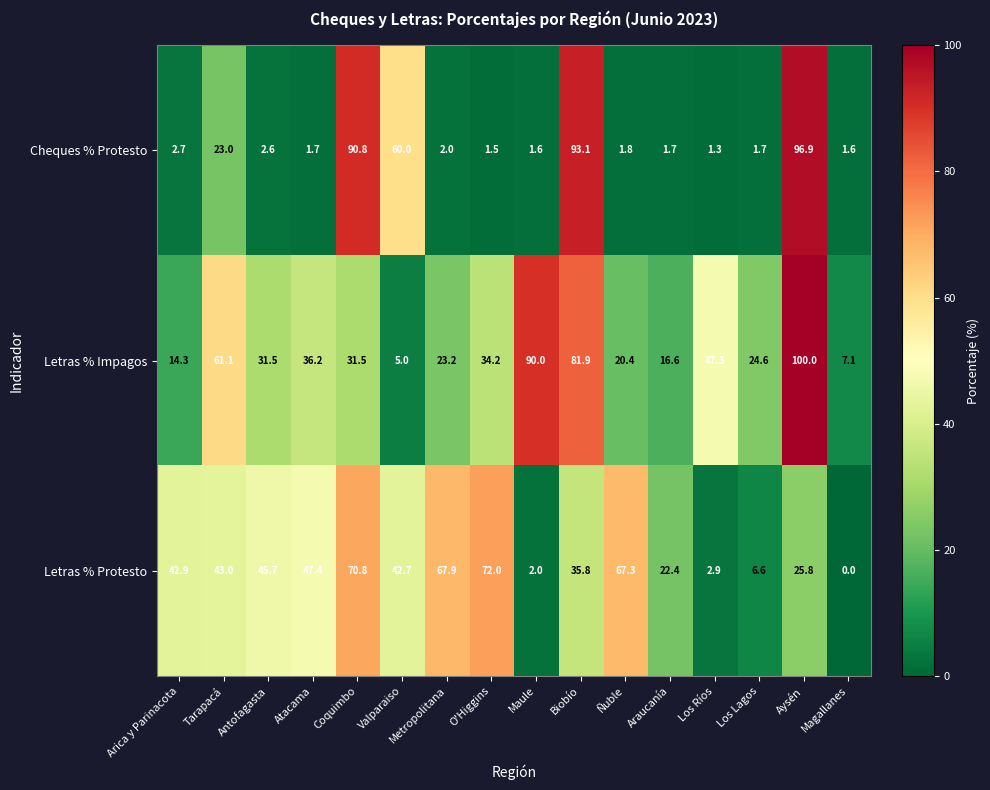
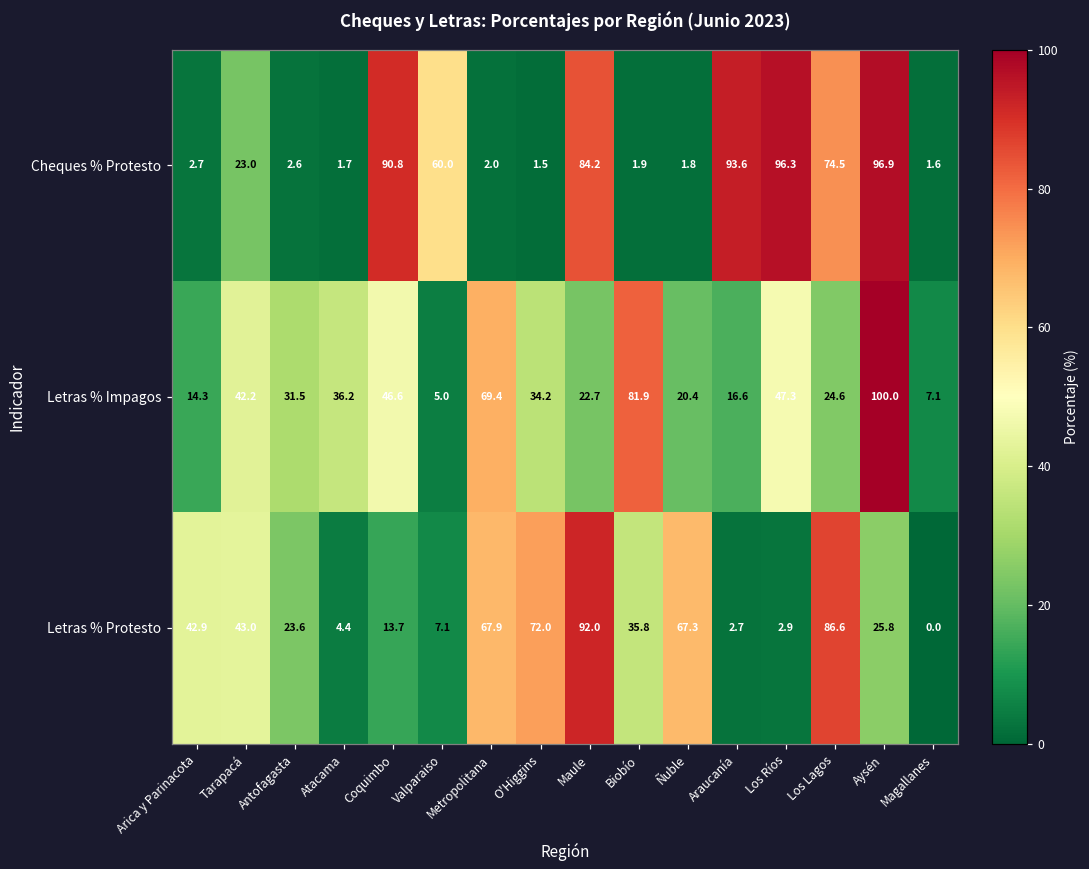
  {
    "Cheques % Protesto": {
      "Arica y Parinacota": 2.7,
      "Tarapacá": 23.0,
      "Antofagasta": 2.6,
      "Atacama": 1.7,
      "Coquimbo": 90.8,
      "Valparaiso": 60.0,
      "Metropolitana": 2.0,
      "O'Higgins": 1.5,
-     "Maule": 1.6,
-     "Biobío": 93.1,
+     "Maule": 84.2,
+     "Biobío": 1.9,
      "Ñuble": 1.8,
-     "Araucanía": 1.7,
-     "Los Ríos": 1.3,
-     "Los Lagos": 1.7,
+     "Araucanía": 93.6,
+     "Los Ríos": 96.3,
+     "Los Lagos": 74.5,
      "Aysén": 96.9,
      "Magallanes": 1.6
    },
    "Letras % Impagos": {
      "Arica y Parinacota": 14.3,
-     "Tarapacá": 61.1,
+     "Tarapacá": 42.2,
      "Antofagasta": 31.5,
      "Atacama": 36.2,
-     "Coquimbo": 31.5,
+     "Coquimbo": 46.6,
      "Valparaiso": 5.0,
-     "Metropolitana": 23.2,
+     "Metropolitana": 69.4,
      "O'Higgins": 34.2,
-     "Maule": 90.0,
+     "Maule": 22.7,
      "Biobío": 81.9,
      "Ñuble": 20.4,
      "Araucanía": 16.6,
      "Los Ríos": 47.3,
      "Los Lagos": 24.6,
      "Aysén": 100.0,
      "Magallanes": 7.1
    },
    "Letras % Protesto": {
      "Arica y Parinacota": 42.9,
      "Tarapacá": 43.0,
-     "Antofagasta": 45.7,
-     "Atacama": 47.4,
-     "Coquimbo": 70.8,
-     "Valparaiso": 42.7,
+     "Antofagasta": 23.6,
+     "Atacama": 4.4,
+     "Coquimbo": 13.7,
+     "Valparaiso": 7.1,
      "Metropolitana": 67.9,
      "O'Higgins": 72.0,
-     "Maule": 2.0,
+     "Maule": 92.0,
      "Biobío": 35.8,
      "Ñuble": 67.3,
-     "Araucanía": 22.4,
+     "Araucanía": 2.7,
      "Los Ríos": 2.9,
-     "Los Lagos": 6.6,
+     "Los Lagos": 86.6,
      "Aysén": 25.8,
      "Magallanes": 0.0
    }
  }
